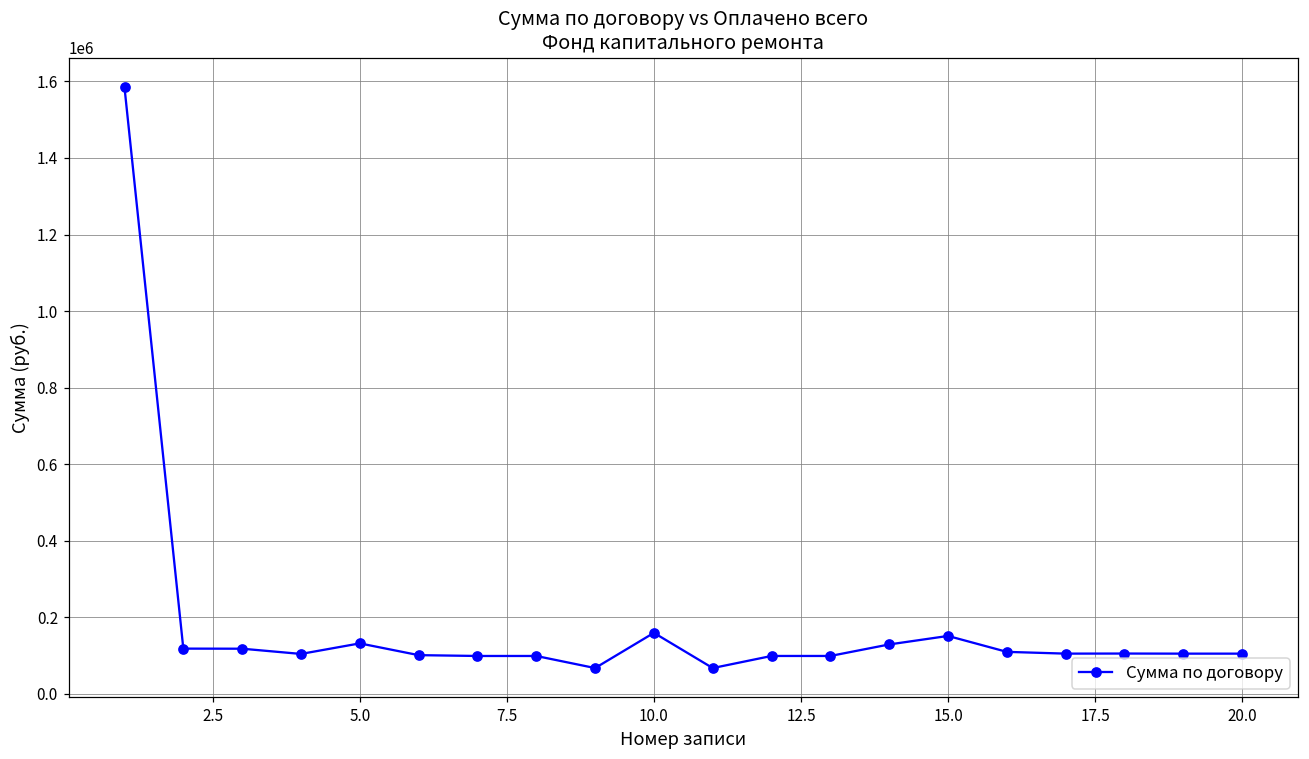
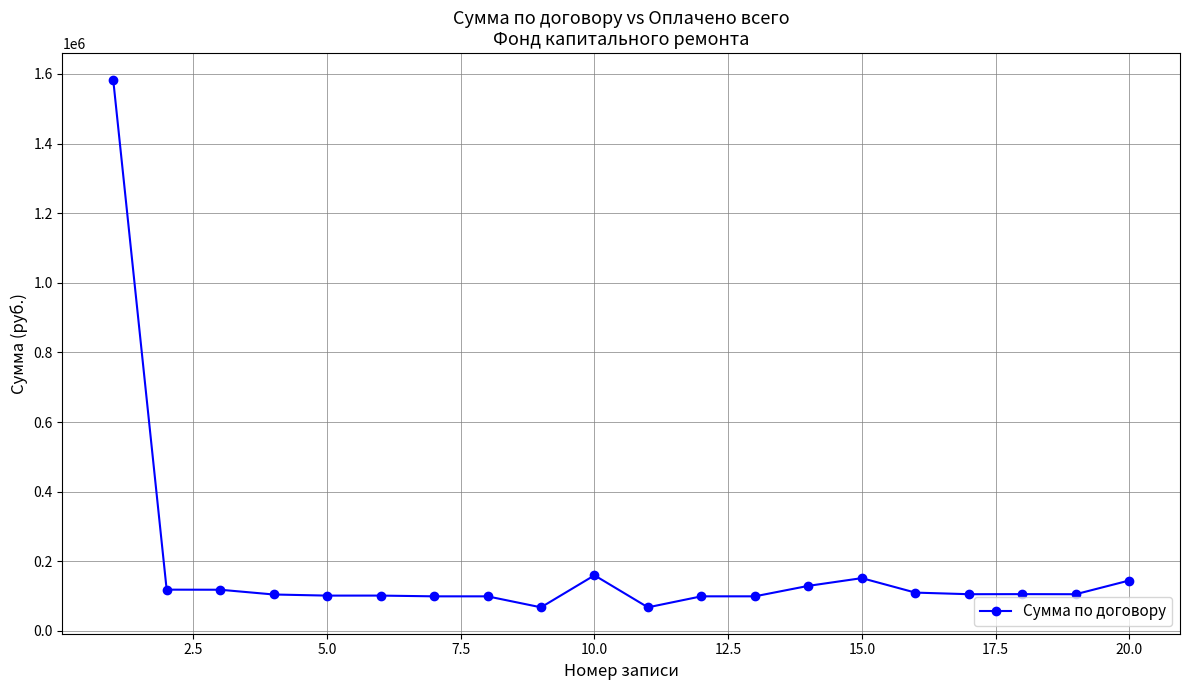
  {
-   "5.0": 130000,
+   "5.0": 100000,
    "10.0": 160000,
    "15.0": 150000,
-   "20.0": 110000
+   "20.0": 140000
  }
